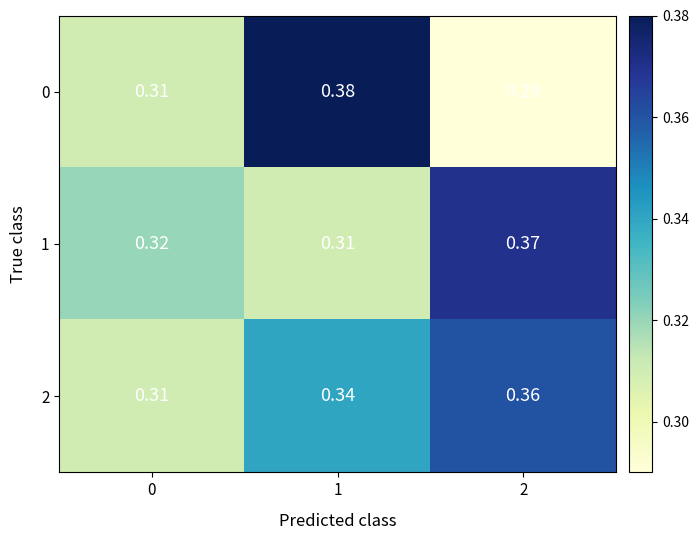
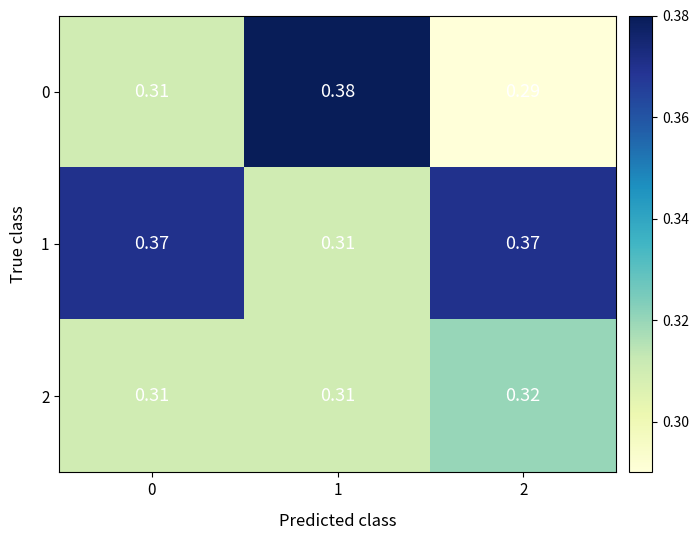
  {
    "0": {
      "0": 0.31,
      "1": 0.38
    },
    "1": {
-     "0": 0.32,
+     "0": 0.37,
      "1": 0.31,
      "2": 0.37
    },
    "2": {
      "0": 0.31,
-     "1": 0.34,
-     "2": 0.36
+     "1": 0.31,
+     "2": 0.32
    }
  }
